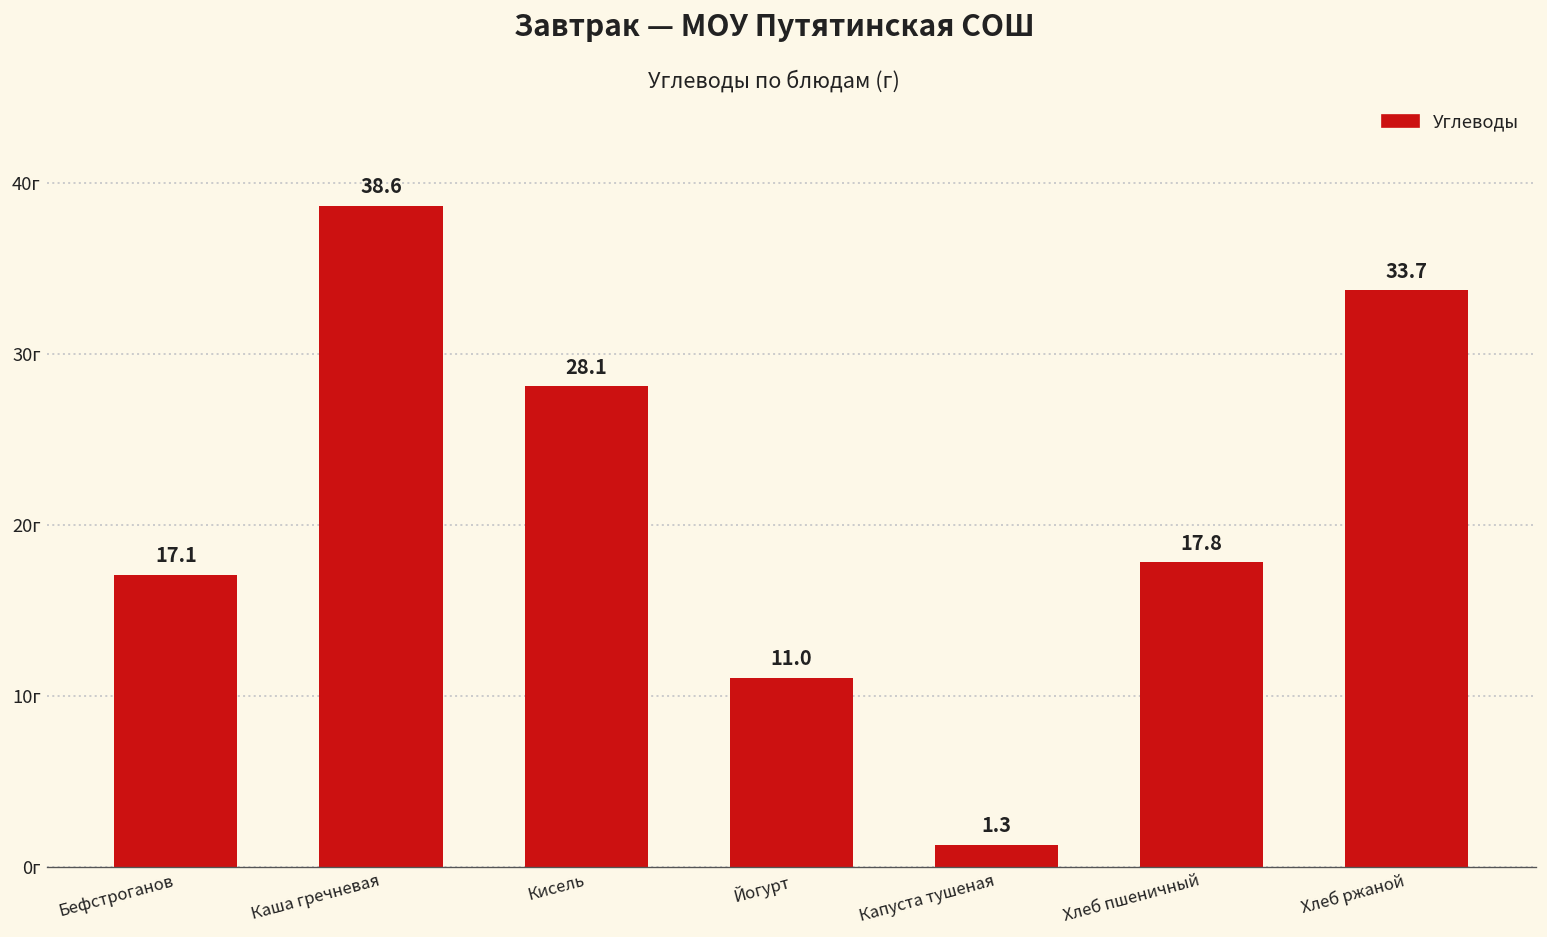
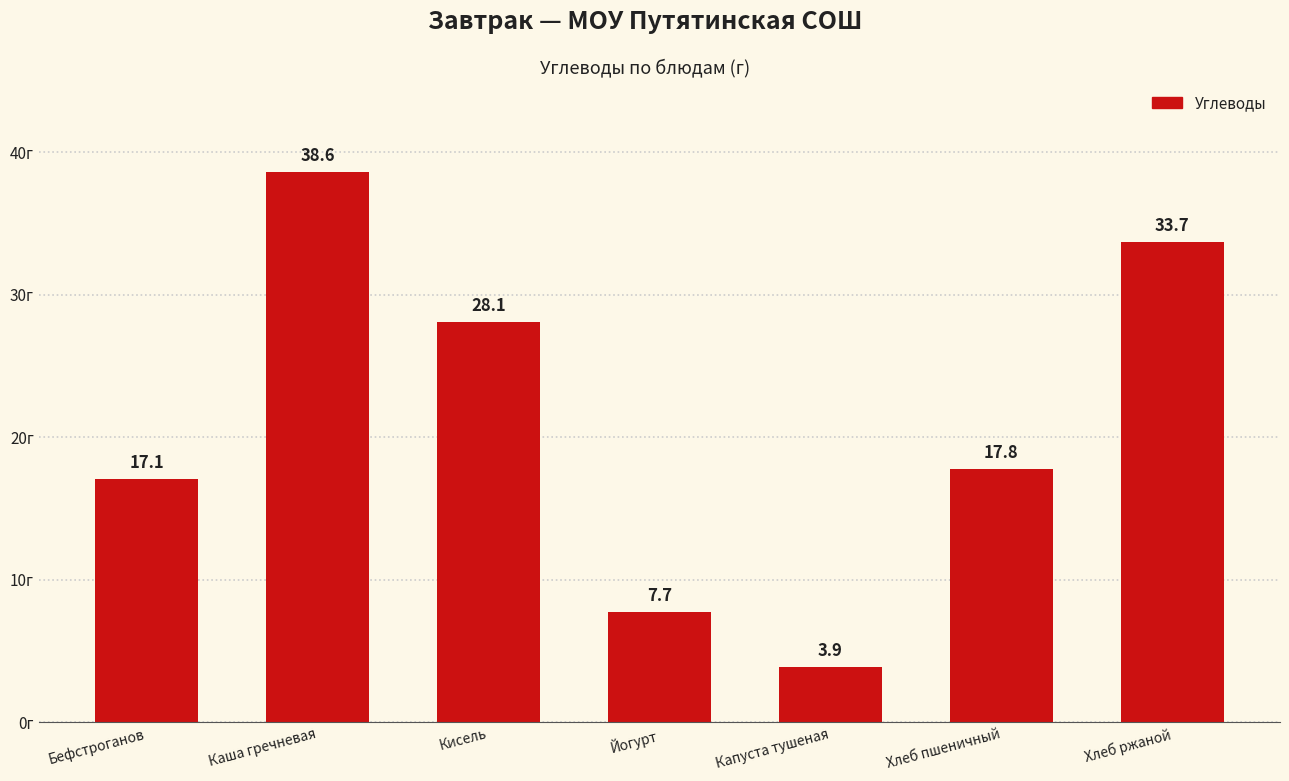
  {
    "Бефстроганов": 17.1,
    "Каша гречневая": 38.6,
    "Кисель": 28.1,
-   "Йогурт": 11.0,
-   "Капуста тушеная": 1.3,
+   "Йогурт": 7.7,
+   "Капуста тушеная": 3.9,
    "Хлеб пшеничный": 17.8,
    "Хлеб ржаной": 33.7
  }
